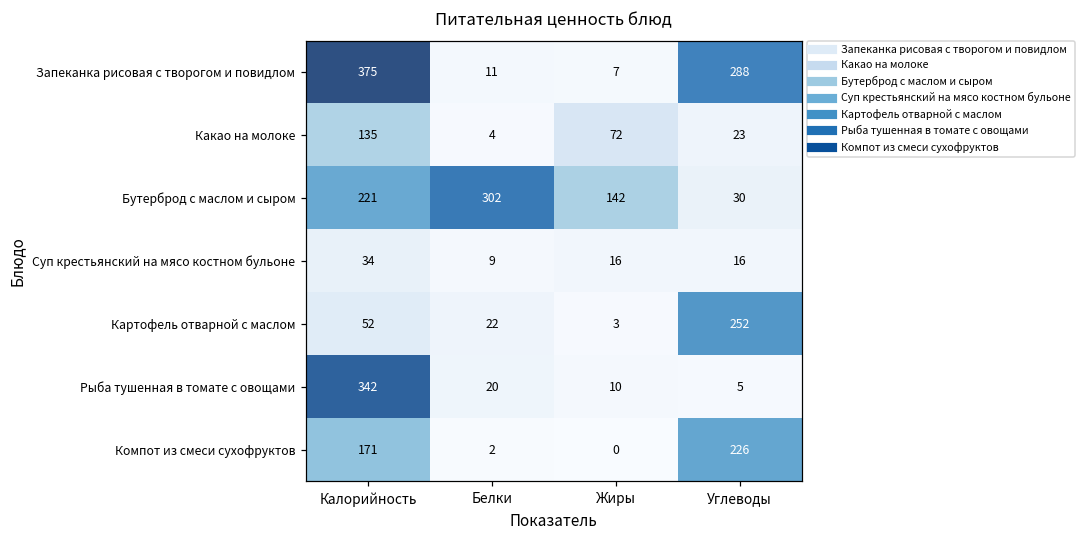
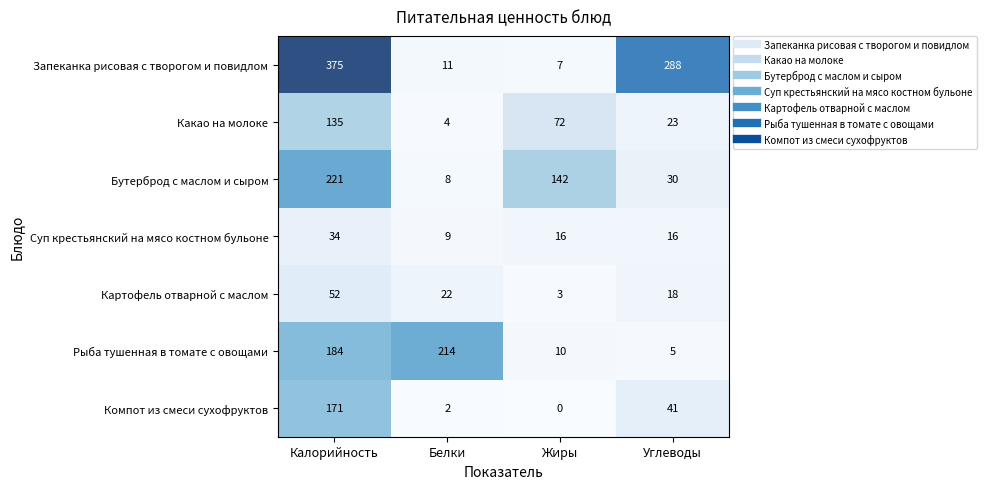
  {
    "Запеканка рисовая с творогом и повидлом": {
      "Калорийность": 375,
      "Белки": 11,
      "Жиры": 7,
      "Углеводы": 288
    },
    "Какао на молоке": {
      "Калорийность": 135,
      "Белки": 4,
      "Жиры": 72,
      "Углеводы": 23
    },
    "Бутерброд с маслом и сыром": {
      "Калорийность": 221,
-     "Белки": 302,
+     "Белки": 8,
      "Жиры": 142,
      "Углеводы": 30
    },
    "Суп крестьянский на мясо костном бульоне": {
      "Калорийность": 34,
      "Белки": 9,
      "Жиры": 16,
      "Углеводы": 16
    },
    "Картофель отварной с маслом": {
      "Калорийность": 52,
      "Белки": 22,
      "Жиры": 3,
-     "Углеводы": 252
+     "Углеводы": 18
    },
    "Рыба тушенная в томате с овощами": {
-     "Калорийность": 342,
-     "Белки": 20,
+     "Калорийность": 184,
+     "Белки": 214,
      "Жиры": 10,
      "Углеводы": 5
    },
    "Компот из смеси сухофруктов": {
      "Калорийность": 171,
      "Белки": 2,
      "Жиры": 0,
-     "Углеводы": 226
+     "Углеводы": 41
    }
  }
